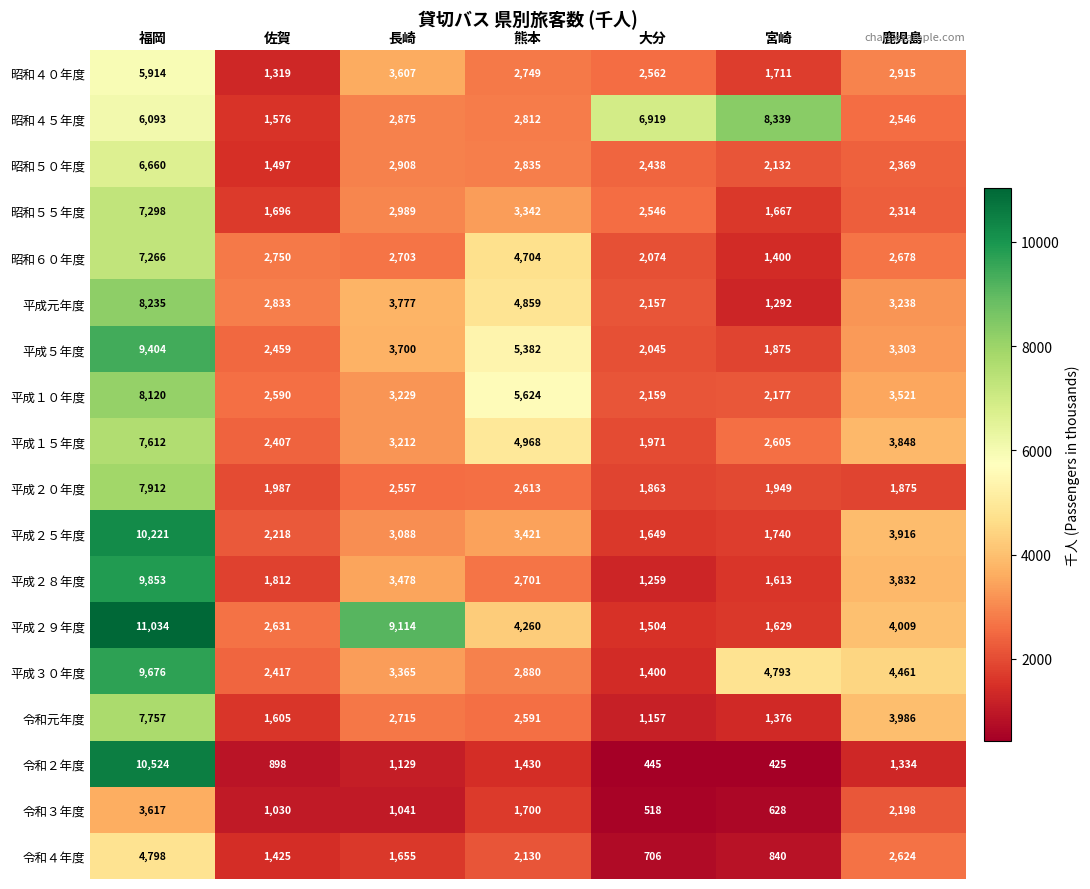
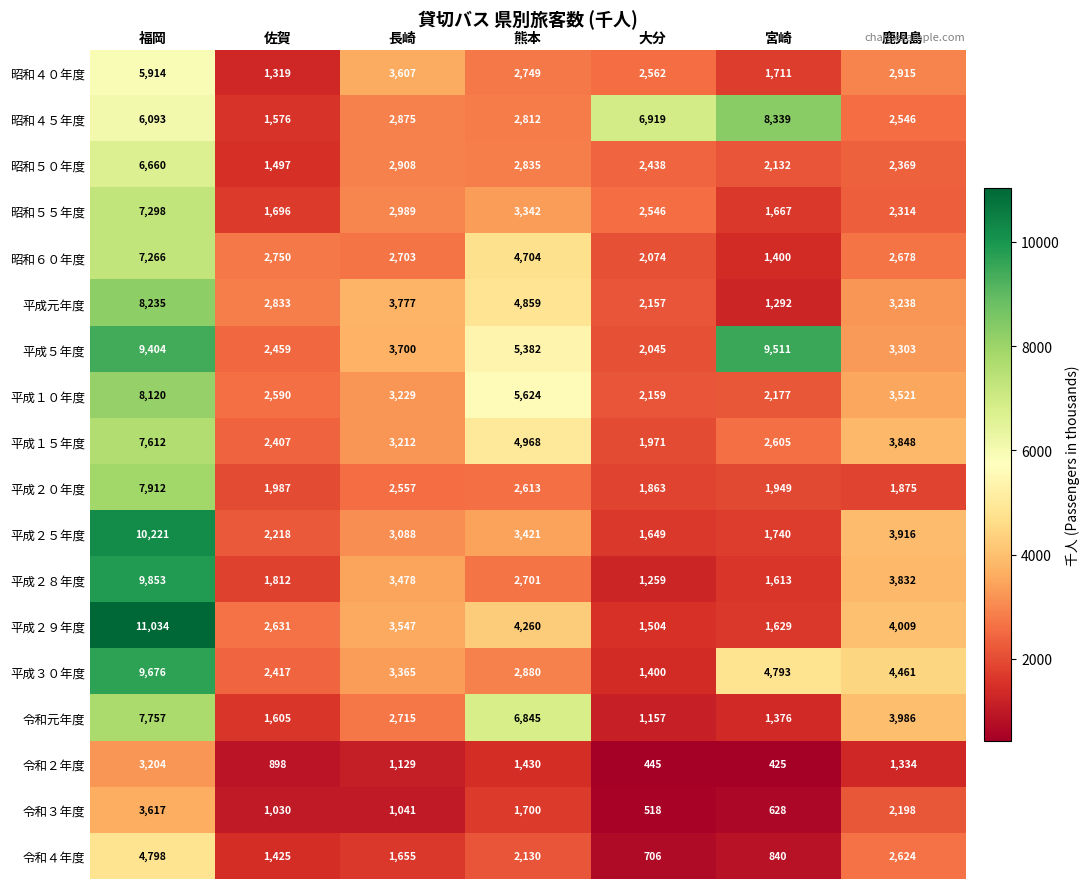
  {
    "昭和４０年度": {
      "福岡": "5,914",
      "佐賀": "1,319",
      "長崎": "3,607",
      "熊本": "2,749",
      "大分": "2,562",
      "宮崎": "1,711",
      "鹿児島": "2,915"
    },
    "昭和４５年度": {
      "福岡": "6,093",
      "佐賀": "1,576",
      "長崎": "2,875",
      "熊本": "2,812",
      "大分": "6,919",
      "宮崎": "8,339",
      "鹿児島": "2,546"
    },
    "昭和５０年度": {
      "福岡": "6,660",
      "佐賀": "1,497",
      "長崎": "2,908",
      "熊本": "2,835",
      "大分": "2,438",
      "宮崎": "2,132",
      "鹿児島": "2,369"
    },
    "昭和５５年度": {
      "福岡": "7,298",
      "佐賀": "1,696",
      "長崎": "2,989",
      "熊本": "3,342",
      "大分": "2,546",
      "宮崎": "1,667",
      "鹿児島": "2,314"
    },
    "昭和６０年度": {
      "福岡": "7,266",
      "佐賀": "2,750",
      "長崎": "2,703",
      "熊本": "4,704",
      "大分": "2,074",
      "宮崎": "1,400",
      "鹿児島": "2,678"
    },
    "平成元年度": {
      "福岡": "8,235",
      "佐賀": "2,833",
      "長崎": "3,777",
      "熊本": "4,859",
      "大分": "2,157",
      "宮崎": "1,292",
      "鹿児島": "3,238"
    },
    "平成５年度": {
      "福岡": "9,404",
      "佐賀": "2,459",
      "長崎": "3,700",
      "熊本": "5,382",
      "大分": "2,045",
-     "宮崎": "1,875",
+     "宮崎": "9,511",
      "鹿児島": "3,303"
    },
    "平成１０年度": {
      "福岡": "8,120",
      "佐賀": "2,590",
      "長崎": "3,229",
      "熊本": "5,624",
      "大分": "2,159",
      "宮崎": "2,177",
      "鹿児島": "3,521"
    },
    "平成１５年度": {
      "福岡": "7,612",
      "佐賀": "2,407",
      "長崎": "3,212",
      "熊本": "4,968",
      "大分": "1,971",
      "宮崎": "2,605",
      "鹿児島": "3,848"
    },
    "平成２０年度": {
      "福岡": "7,912",
      "佐賀": "1,987",
      "長崎": "2,557",
      "熊本": "2,613",
      "大分": "1,863",
      "宮崎": "1,949",
      "鹿児島": "1,875"
    },
    "平成２５年度": {
      "福岡": "10,221",
      "佐賀": "2,218",
      "長崎": "3,088",
      "熊本": "3,421",
      "大分": "1,649",
      "宮崎": "1,740",
      "鹿児島": "3,916"
    },
    "平成２８年度": {
      "福岡": "9,853",
      "佐賀": "1,812",
      "長崎": "3,478",
      "熊本": "2,701",
      "大分": "1,259",
      "宮崎": "1,613",
      "鹿児島": "3,832"
    },
    "平成２９年度": {
      "福岡": "11,034",
      "佐賀": "2,631",
-     "長崎": "9,114",
+     "長崎": "3,547",
      "熊本": "4,260",
      "大分": "1,504",
      "宮崎": "1,629",
      "鹿児島": "4,009"
    },
    "平成３０年度": {
      "福岡": "9,676",
      "佐賀": "2,417",
      "長崎": "3,365",
      "熊本": "2,880",
      "大分": "1,400",
      "宮崎": "4,793",
      "鹿児島": "4,461"
    },
    "令和元年度": {
      "福岡": "7,757",
      "佐賀": "1,605",
      "長崎": "2,715",
-     "熊本": "2,591",
+     "熊本": "6,845",
      "大分": "1,157",
      "宮崎": "1,376",
      "鹿児島": "3,986"
    },
    "令和２年度": {
-     "福岡": "10,524",
+     "福岡": "3,204",
      "佐賀": "898",
      "長崎": "1,129",
      "熊本": "1,430",
      "大分": "445",
      "宮崎": "425",
      "鹿児島": "1,334"
    },
    "令和３年度": {
      "福岡": "3,617",
      "佐賀": "1,030",
      "長崎": "1,041",
      "熊本": "1,700",
      "大分": "518",
      "宮崎": "628",
      "鹿児島": "2,198"
    },
    "令和４年度": {
      "福岡": "4,798",
      "佐賀": "1,425",
      "長崎": "1,655",
      "熊本": "2,130",
      "大分": "706",
      "宮崎": "840",
      "鹿児島": "2,624"
    }
  }
